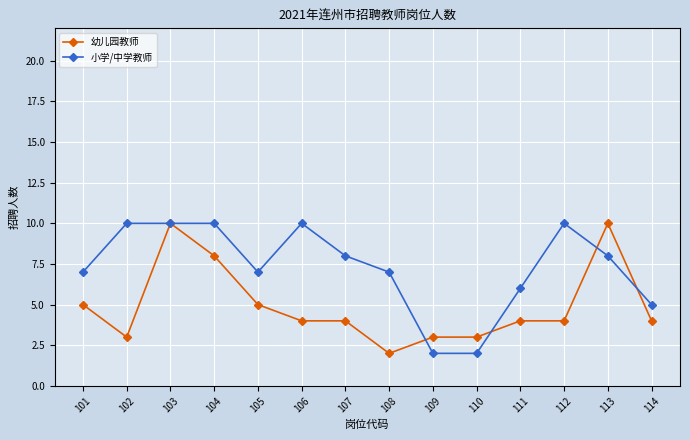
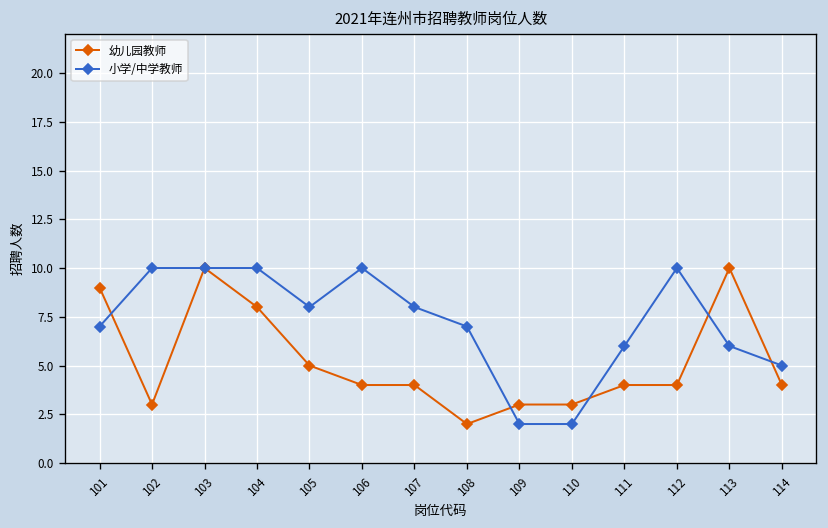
  {
    "幼儿园教师": {
-     "101": 5,
+     "101": 9,
      "102": 3,
      "104": 8,
      "105": 5,
      "106": 4,
      "107": 4,
      "108": 2,
      "109": 3,
      "110": 3,
      "111": 4,
      "112": 4,
      "113": 10,
      "114": 4
    },
    "小学/中学教师": {
      "101": 7,
      "102": 10,
      "104": 10,
-     "105": 7,
+     "105": 8,
      "106": 10,
      "107": 8,
      "108": 7,
      "109": 2,
      "110": 2,
      "111": 6,
      "112": 10,
-     "113": 8,
+     "113": 6,
      "114": 5
    }
  }
